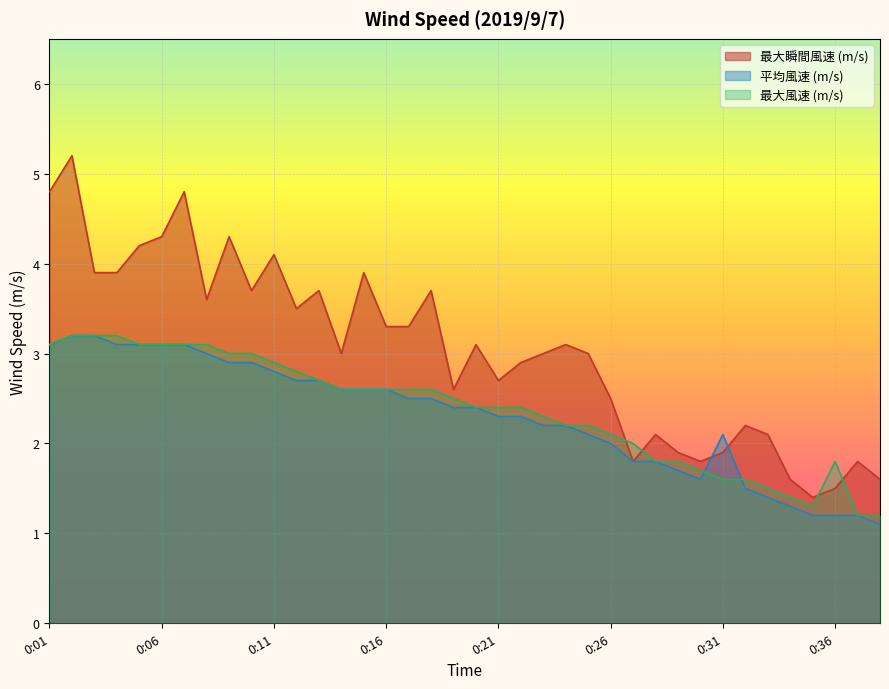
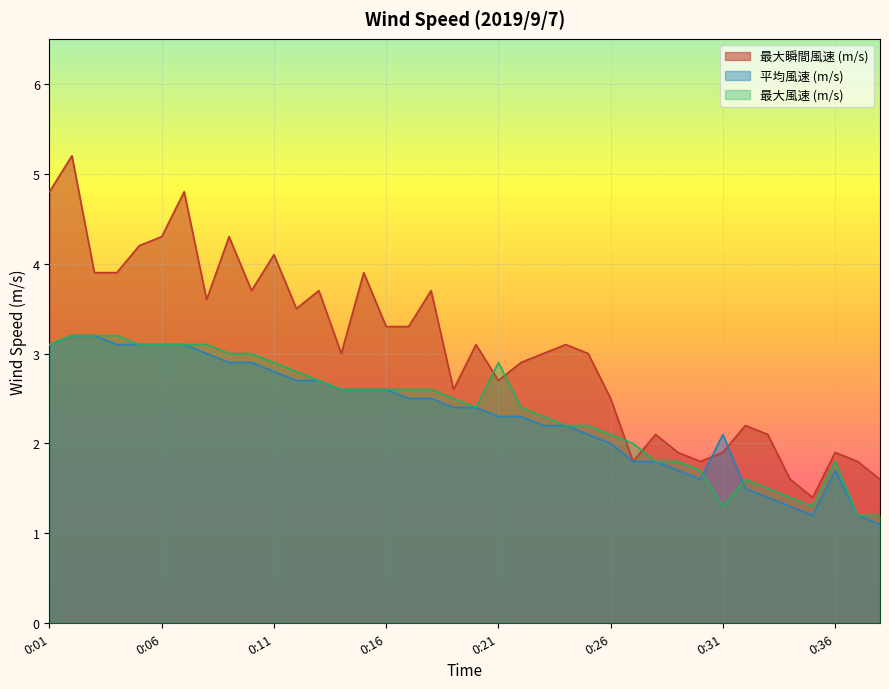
  {
    "最大瞬間風速 (m/s)": {
      "0:01": 4.8,
      "0:06": 4.3,
      "0:11": 4.1,
      "0:16": 3.3,
      "0:21": 2.7,
      "0:26": 2.5,
      "0:31": 1.9,
-     "0:36": 1.5
+     "0:36": 1.9
    },
    "平均風速 (m/s)": {
      "0:11": 2.8,
      "0:21": 2.3,
      "0:26": 2.0,
      "0:31": 2.1,
-     "0:36": 1.2
+     "0:36": 1.7
    },
    "最大風速 (m/s)": {
      "0:11": 2.9,
-     "0:21": 2.4,
+     "0:21": 2.9,
      "0:26": 2.1,
-     "0:31": 1.6,
+     "0:31": 1.3,
      "0:36": 1.8
    }
  }
